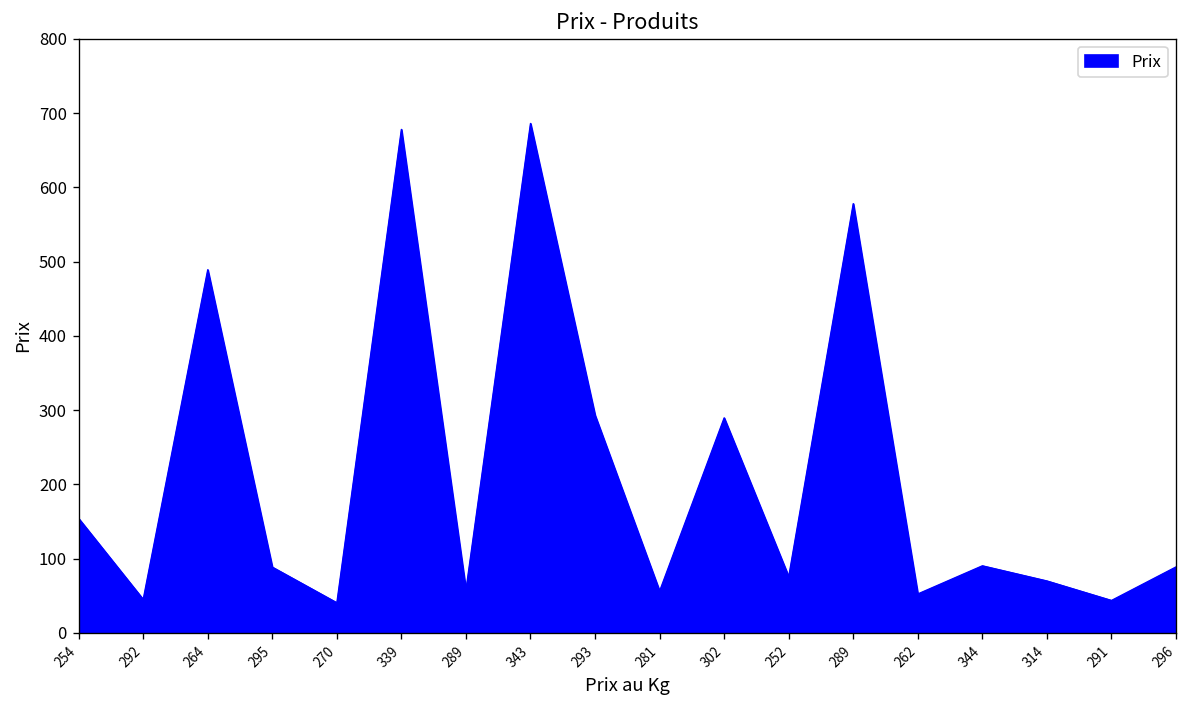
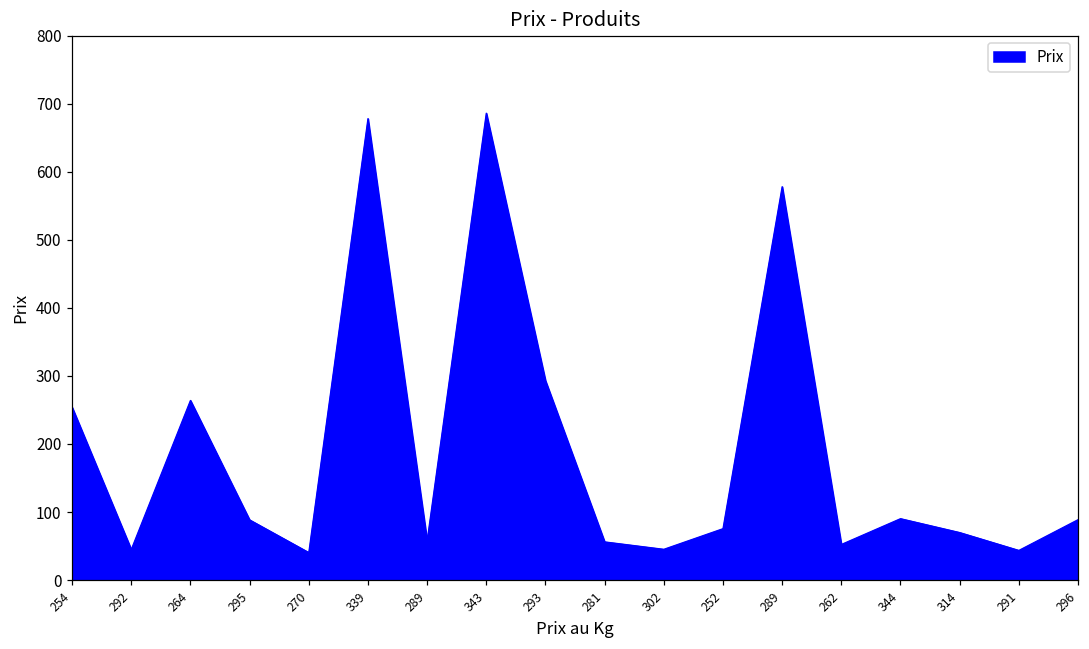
  {
-   "254": 150,
+   "254": 250,
    "292": 50,
-   "264": 490,
+   "264": 260,
    "295": 90,
    "270": 40,
    "339": 680,
    "343": 690,
    "293": 290,
    "281": 60,
-   "302": 290,
+   "302": 50,
    "252": 80,
    "262": 50,
    "344": 90,
    "314": 70,
    "291": 40,
    "296": 90
  }
